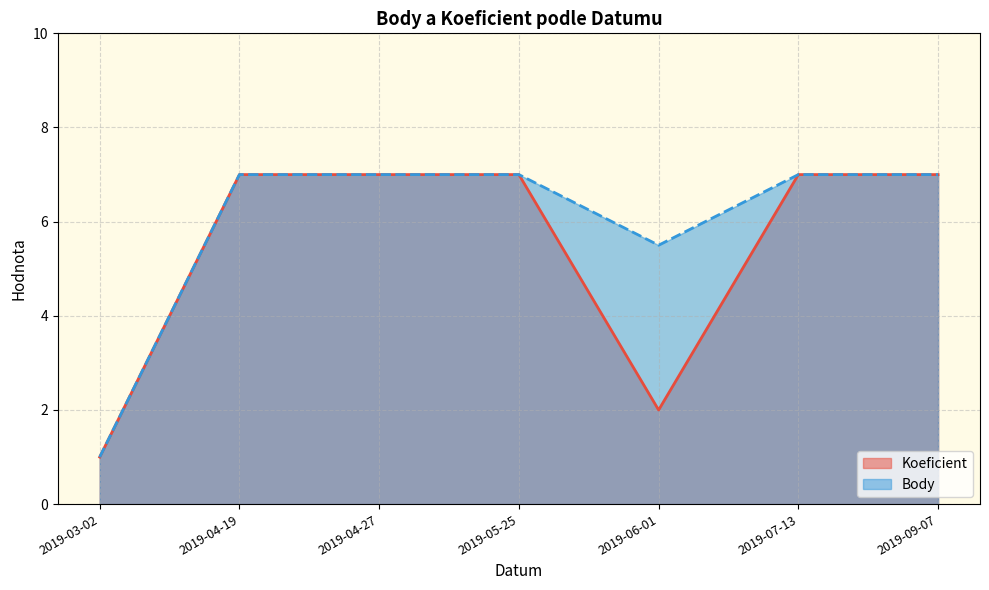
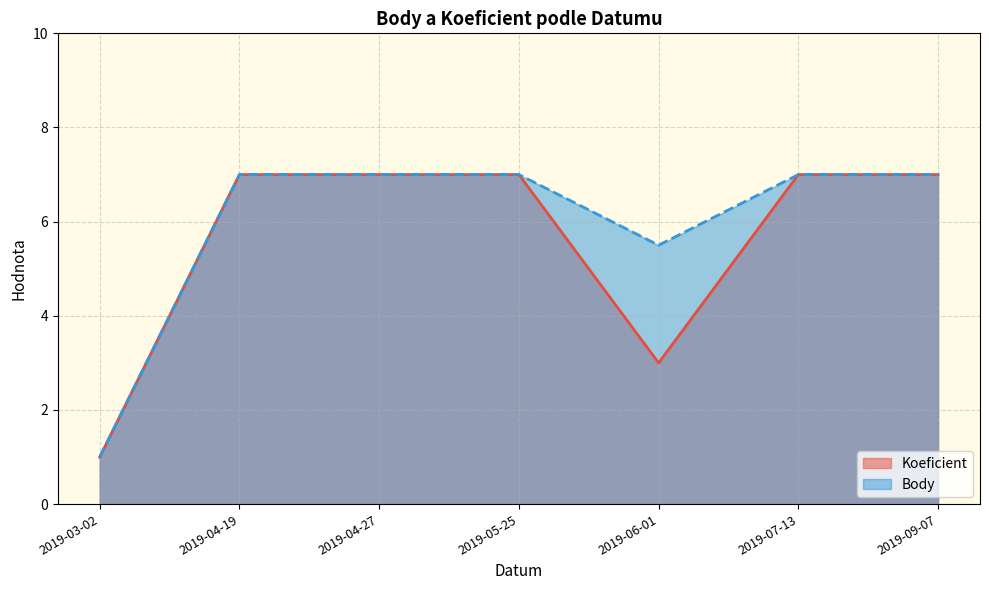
  {
    "Koeficient": {
-     "2019-06-01": 2
+     "2019-06-01": 3
    },
    "Body": {
      "2019-06-01": 5.5
    }
  }
